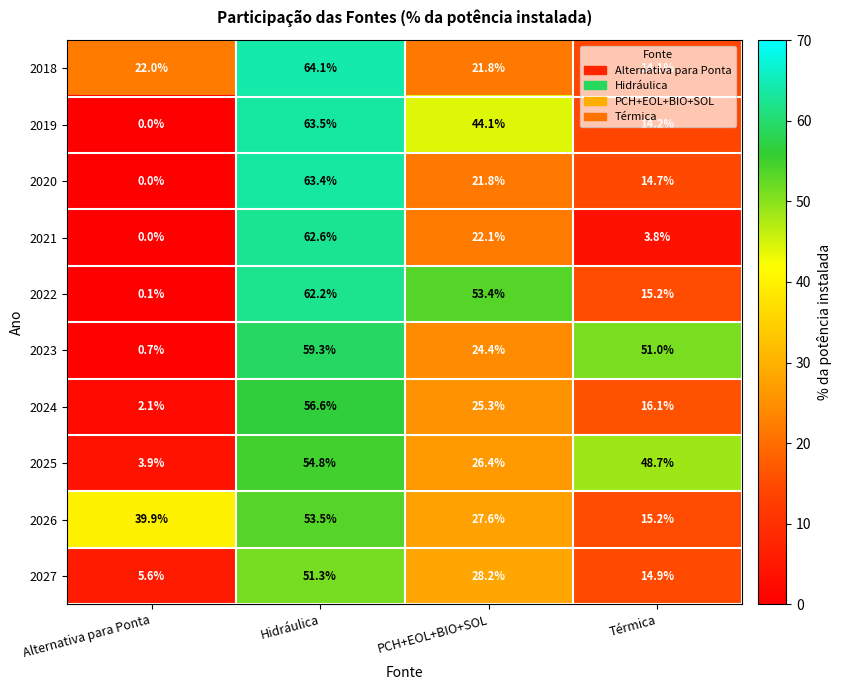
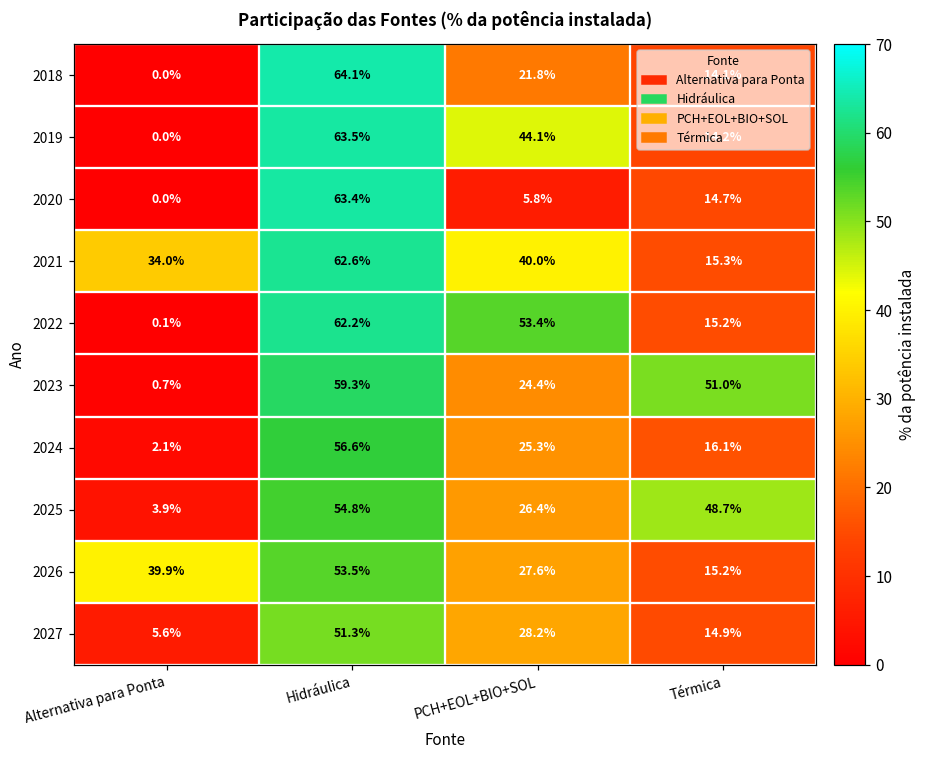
  {
    "2018": {
-     "Alternativa para Ponta": "22.0%",
+     "Alternativa para Ponta": "0.0%",
      "Hidráulica": "64.1%",
      "PCH+EOL+BIO+SOL": "21.8%"
    },
    "2019": {
      "Alternativa para Ponta": "0.0%",
      "Hidráulica": "63.5%",
      "PCH+EOL+BIO+SOL": "44.1%"
    },
    "2020": {
      "Alternativa para Ponta": "0.0%",
      "Hidráulica": "63.4%",
-     "PCH+EOL+BIO+SOL": "21.8%",
+     "PCH+EOL+BIO+SOL": "5.8%",
      "Térmica": "14.7%"
    },
    "2021": {
-     "Alternativa para Ponta": "0.0%",
+     "Alternativa para Ponta": "34.0%",
      "Hidráulica": "62.6%",
-     "PCH+EOL+BIO+SOL": "22.1%",
-     "Térmica": "3.8%"
+     "PCH+EOL+BIO+SOL": "40.0%",
+     "Térmica": "15.3%"
    },
    "2022": {
      "Alternativa para Ponta": "0.1%",
      "Hidráulica": "62.2%",
      "PCH+EOL+BIO+SOL": "53.4%",
      "Térmica": "15.2%"
    },
    "2023": {
      "Alternativa para Ponta": "0.7%",
      "Hidráulica": "59.3%",
      "PCH+EOL+BIO+SOL": "24.4%",
      "Térmica": "51.0%"
    },
    "2024": {
      "Alternativa para Ponta": "2.1%",
      "Hidráulica": "56.6%",
      "PCH+EOL+BIO+SOL": "25.3%",
      "Térmica": "16.1%"
    },
    "2025": {
      "Alternativa para Ponta": "3.9%",
      "Hidráulica": "54.8%",
      "PCH+EOL+BIO+SOL": "26.4%",
      "Térmica": "48.7%"
    },
    "2026": {
      "Alternativa para Ponta": "39.9%",
      "Hidráulica": "53.5%",
      "PCH+EOL+BIO+SOL": "27.6%",
      "Térmica": "15.2%"
    },
    "2027": {
      "Alternativa para Ponta": "5.6%",
      "Hidráulica": "51.3%",
      "PCH+EOL+BIO+SOL": "28.2%",
      "Térmica": "14.9%"
    }
  }
